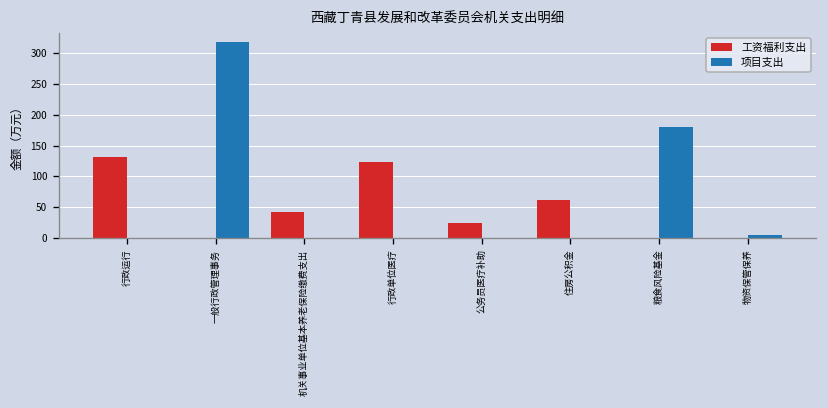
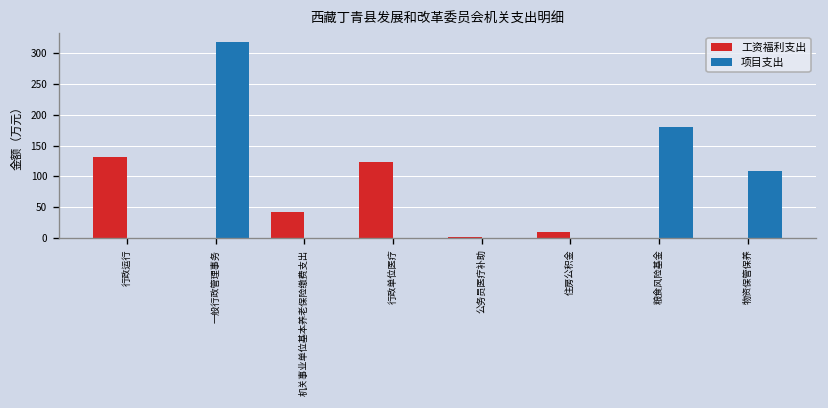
  {
    "工资福利支出": {
      "行政运行": 130,
      "一般行政管理事务": 0,
      "机关事业单位基本养老保险缴费支出": 40,
      "行政单位医疗": 120,
-     "公务员医疗补助": 20,
-     "住房公积金": 60,
+     "公务员医疗补助": 0,
+     "住房公积金": 10,
      "粮食风险基金": 0,
      "物资保管保养": 0
    },
    "项目支出": {
      "行政运行": 0,
      "一般行政管理事务": 320,
      "机关事业单位基本养老保险缴费支出": 0,
      "行政单位医疗": 0,
      "公务员医疗补助": 0,
      "住房公积金": 0,
      "粮食风险基金": 180,
-     "物资保管保养": 10
+     "物资保管保养": 110
    }
  }
